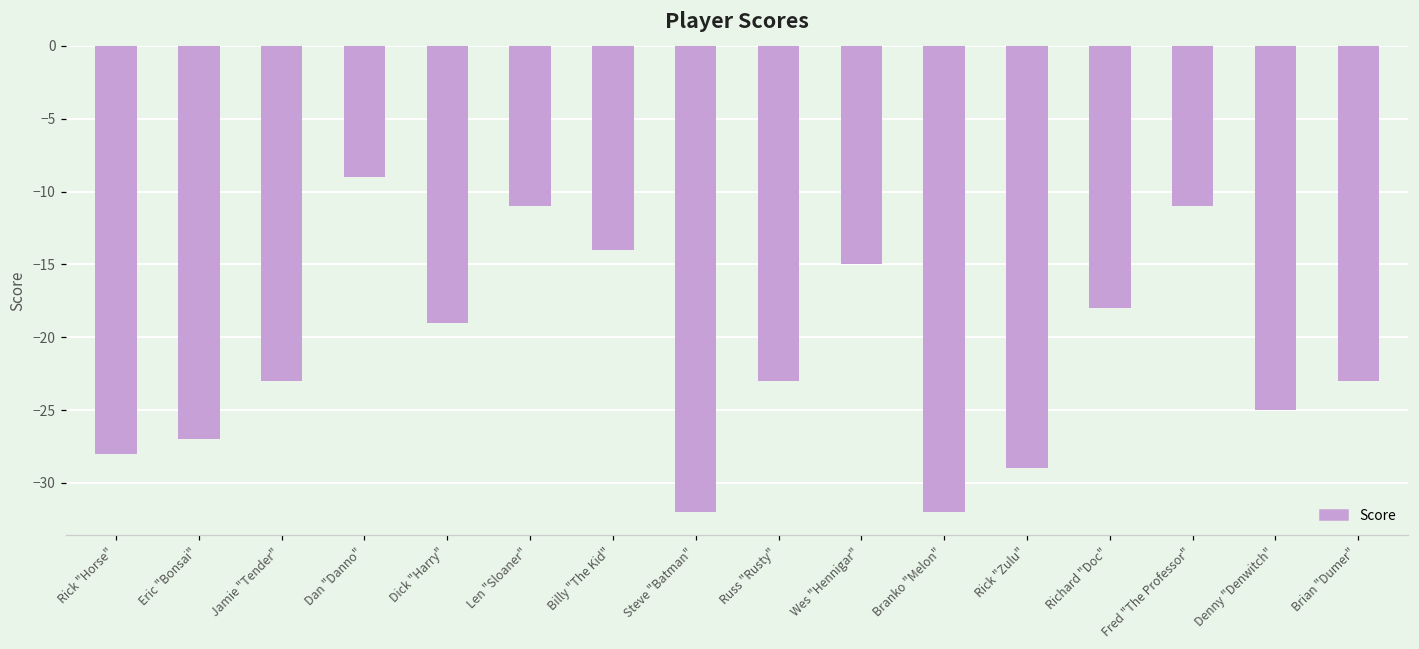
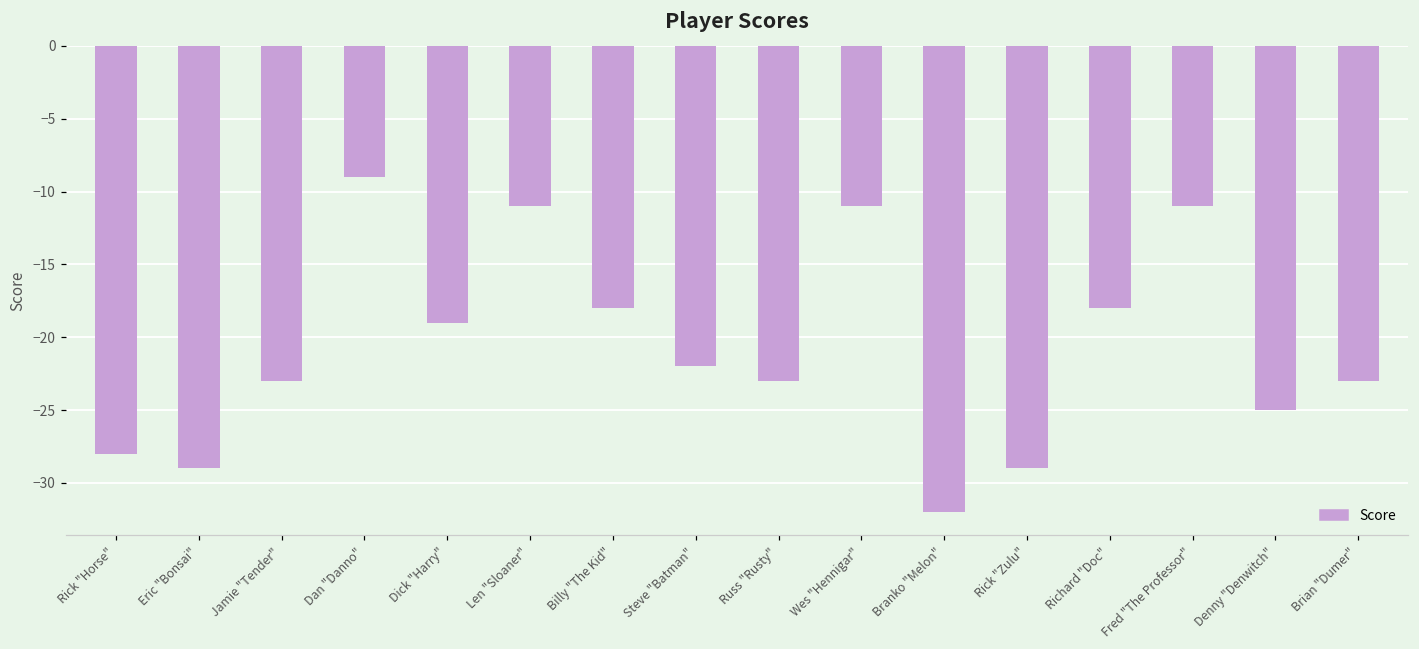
  {
    "Rick \"Horse\"": -28,
-   "Eric \"Bonsai\"": -27,
+   "Eric \"Bonsai\"": -29,
    "Jamie \"Tender\"": -23,
    "Dan \"Danno\"": -9,
    "Dick \"Harry\"": -19,
    "Len \"Sloaner\"": -11,
-   "Billy \"The Kid\"": -14,
-   "Steve \"Batman\"": -32,
+   "Billy \"The Kid\"": -18,
+   "Steve \"Batman\"": -22,
    "Russ \"Rusty\"": -23,
-   "Wes \"Hennigar\"": -15,
+   "Wes \"Hennigar\"": -11,
    "Branko \"Melon\"": -32,
    "Rick \"Zulu\"": -29,
    "Richard \"Doc\"": -18,
    "Fred \"The Professor\"": -11,
    "Denny \"Denwitch\"": -25,
    "Brian \"Dumer\"": -23
  }
